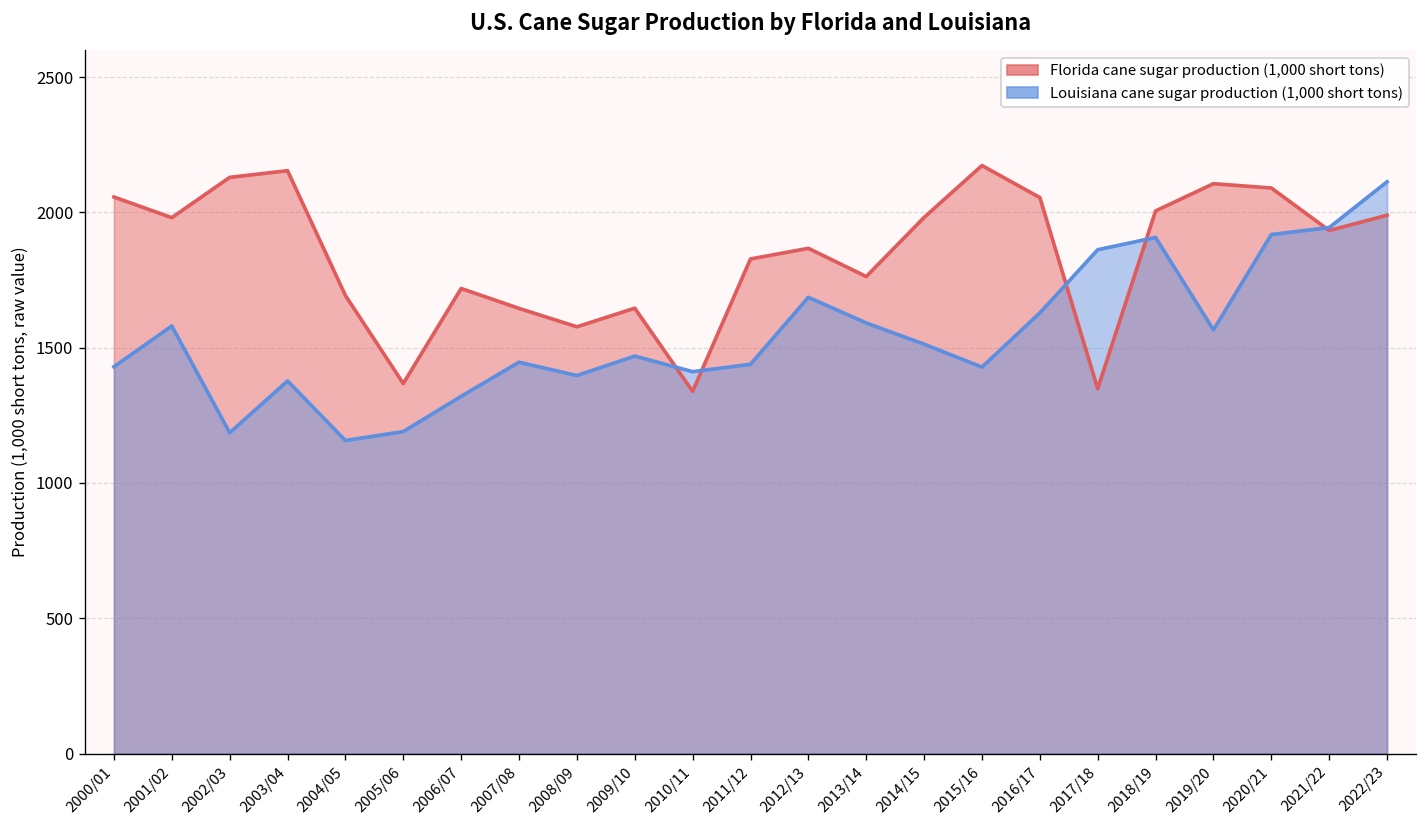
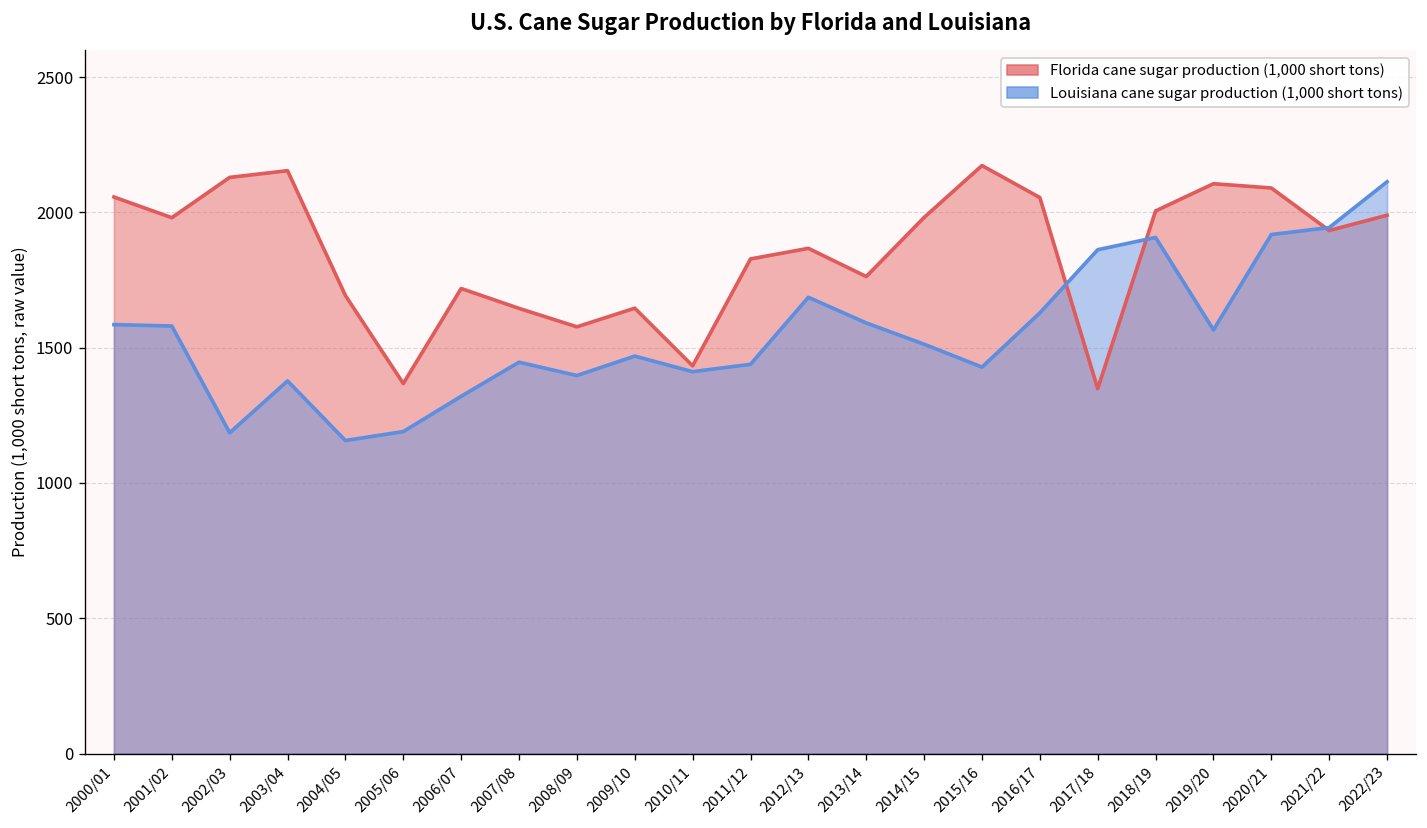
  {
    "Florida cane sugar production (1,000 short tons)": {
      "2000/01": 2060,
      "2001/02": 1980,
      "2002/03": 2130,
      "2003/04": 2150,
      "2004/05": 1690,
      "2005/06": 1370,
      "2006/07": 1720,
      "2007/08": 1650,
      "2008/09": 1580,
      "2009/10": 1650,
-     "2010/11": 1340,
+     "2010/11": 1430,
      "2011/12": 1830,
      "2012/13": 1870,
      "2013/14": 1760,
      "2014/15": 1980,
      "2015/16": 2170,
      "2016/17": 2050,
      "2017/18": 1350,
      "2018/19": 2010,
      "2019/20": 2110,
      "2020/21": 2090,
      "2022/23": 1990
    },
    "Louisiana cane sugar production (1,000 short tons)": {
-     "2000/01": 1430,
+     "2000/01": 1590,
      "2001/02": 1580,
      "2002/03": 1190,
      "2003/04": 1380,
      "2004/05": 1160,
      "2005/06": 1190,
      "2006/07": 1320,
      "2007/08": 1450,
      "2008/09": 1400,
      "2009/10": 1470,
      "2010/11": 1410,
      "2011/12": 1440,
      "2012/13": 1690,
      "2013/14": 1590,
      "2014/15": 1510,
      "2015/16": 1430,
      "2016/17": 1630,
      "2017/18": 1860,
      "2018/19": 1910,
      "2019/20": 1570,
      "2020/21": 1920,
      "2022/23": 2110
    }
  }
